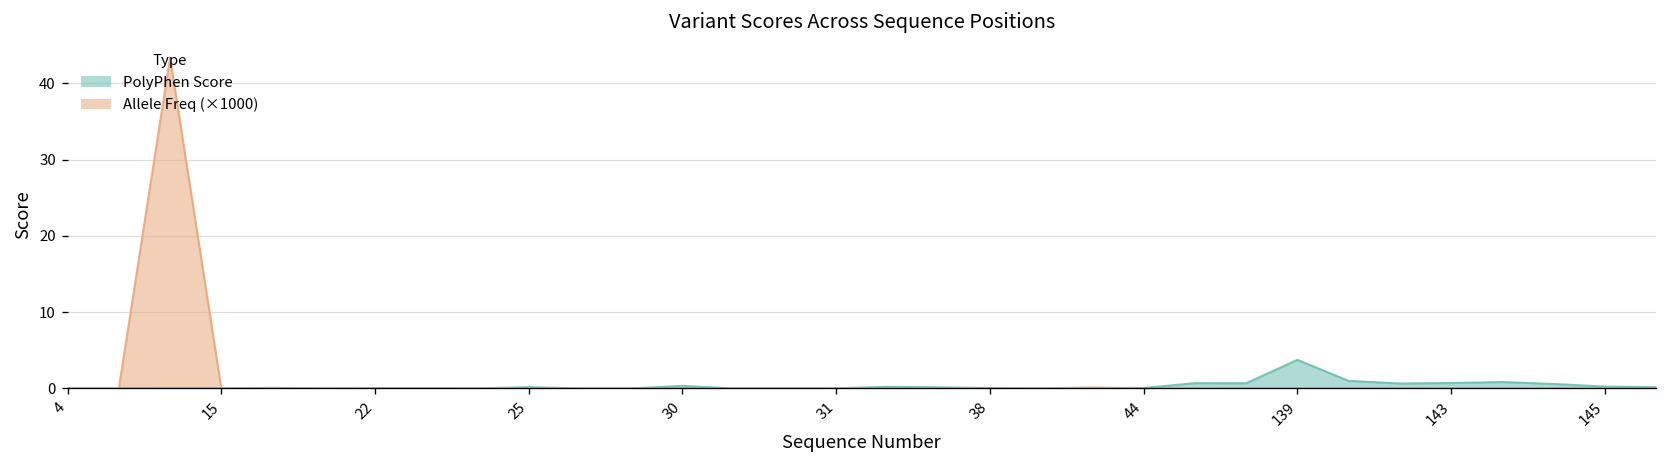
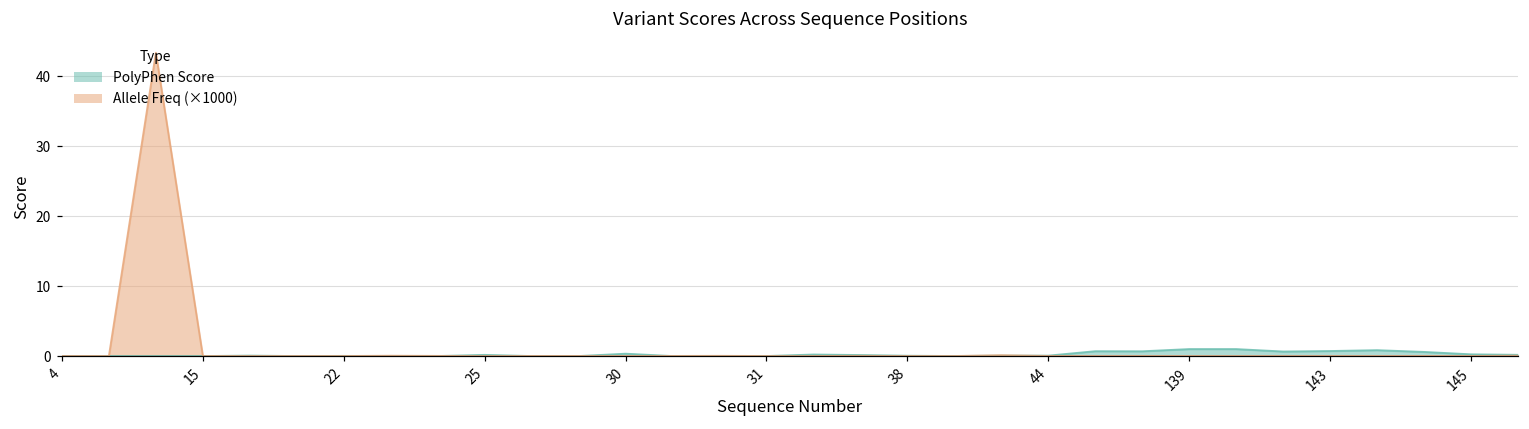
  {
    "PolyPhen Score": {
-     "139": 4,
+     "139": 1,
      "143": 1
    },
    "Allele Freq (×1000)": {
      "139": 0,
      "143": 0
    }
  }
